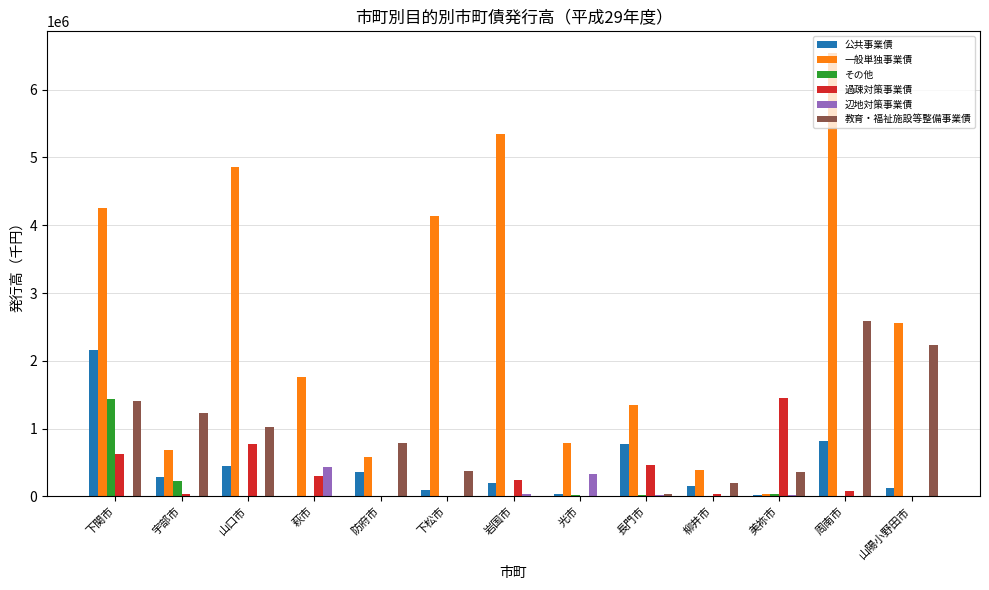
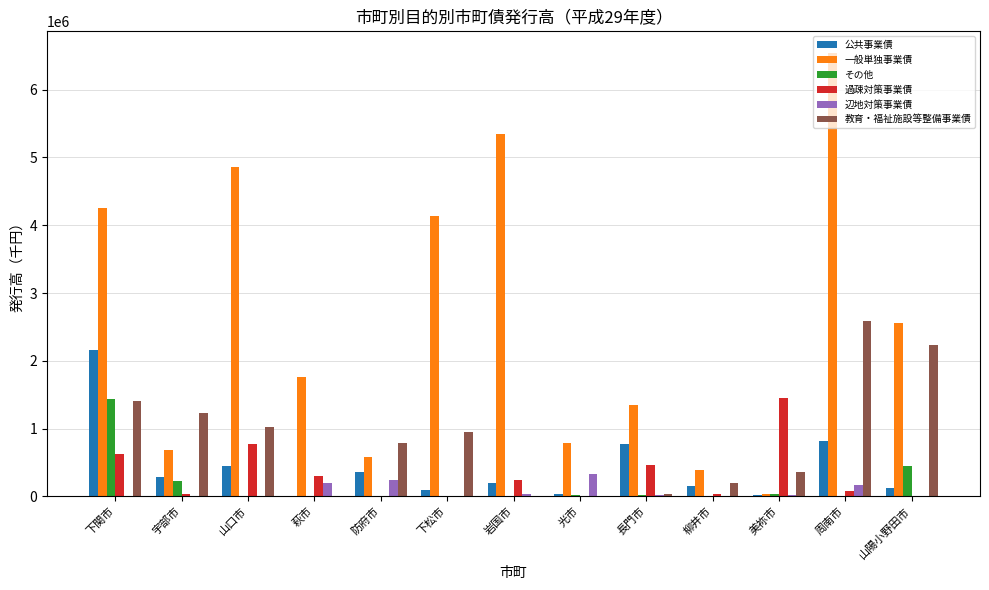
  {
    "公共事業債": {
      "下関市": 2200000,
      "宇部市": 300000,
      "山口市": 500000,
      "防府市": 400000,
      "下松市": 100000,
      "岩国市": 200000,
      "長門市": 800000,
      "柳井市": 200000,
      "周南市": 800000,
      "山陽小野田市": 100000
    },
    "一般単独事業債": {
      "下関市": 4200000,
      "宇部市": 700000,
      "山口市": 4900000,
      "萩市": 1800000,
      "防府市": 600000,
      "下松市": 4100000,
      "岩国市": 5300000,
      "光市": 800000,
      "長門市": 1300000,
      "柳井市": 400000,
      "山陽小野田市": 2600000
    },
    "その他": {
      "下関市": 1400000,
      "宇部市": 200000,
      "山口市": 0,
      "萩市": 0,
      "下松市": 0,
      "岩国市": 0,
      "周南市": 0,
-     "山陽小野田市": 0
+     "山陽小野田市": 400000
    },
    "過疎対策事業債": {
      "下関市": 600000,
      "宇部市": 0,
      "山口市": 800000,
      "萩市": 300000,
      "防府市": 0,
      "下松市": 0,
      "岩国市": 200000,
      "光市": 0,
      "長門市": 500000,
      "美祢市": 1400000,
      "周南市": 100000,
      "山陽小野田市": 0
    },
    "辺地対策事業債": {
      "宇部市": 0,
      "山口市": 0,
-     "萩市": 400000,
-     "防府市": 0,
+     "萩市": 200000,
+     "防府市": 200000,
      "下松市": 0,
      "光市": 300000,
-     "周南市": 0,
+     "周南市": 200000,
      "山陽小野田市": 0
    },
    "教育・福祉施設等整備事業債": {
      "下関市": 1400000,
      "宇部市": 1200000,
      "山口市": 1000000,
      "萩市": 0,
      "防府市": 800000,
-     "下松市": 400000,
+     "下松市": 900000,
      "岩国市": 0,
      "光市": 0,
      "柳井市": 200000,
      "美祢市": 400000,
      "周南市": 2600000,
      "山陽小野田市": 2200000
    }
  }
